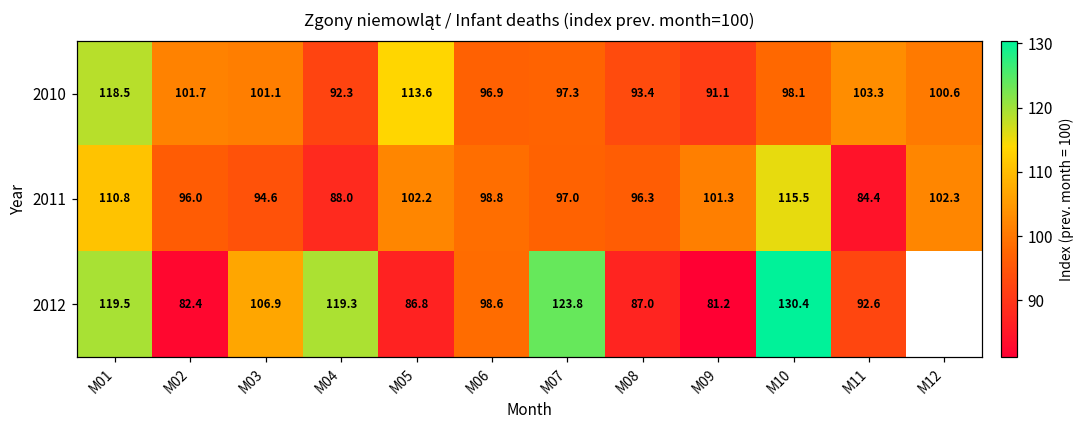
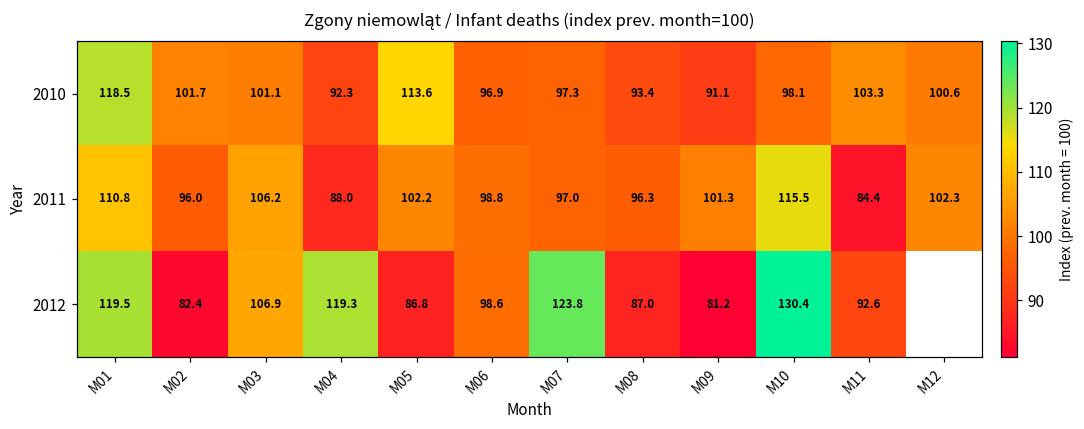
  {
    "2010": {
      "M01": 118.5,
      "M02": 101.7,
      "M03": 101.1,
      "M04": 92.3,
      "M05": 113.6,
      "M06": 96.9,
      "M07": 97.3,
      "M08": 93.4,
      "M09": 91.1,
      "M10": 98.1,
      "M11": 103.3,
      "M12": 100.6
    },
    "2011": {
      "M01": 110.8,
      "M02": 96.0,
-     "M03": 94.6,
+     "M03": 106.2,
      "M04": 88.0,
      "M05": 102.2,
      "M06": 98.8,
      "M07": 97.0,
      "M08": 96.3,
      "M09": 101.3,
      "M10": 115.5,
      "M11": 84.4,
      "M12": 102.3
    },
    "2012": {
      "M01": 119.5,
      "M02": 82.4,
      "M03": 106.9,
      "M04": 119.3,
      "M05": 86.8,
      "M06": 98.6,
      "M07": 123.8,
      "M08": 87.0,
      "M09": 81.2,
      "M10": 130.4,
      "M11": 92.6
    }
  }
